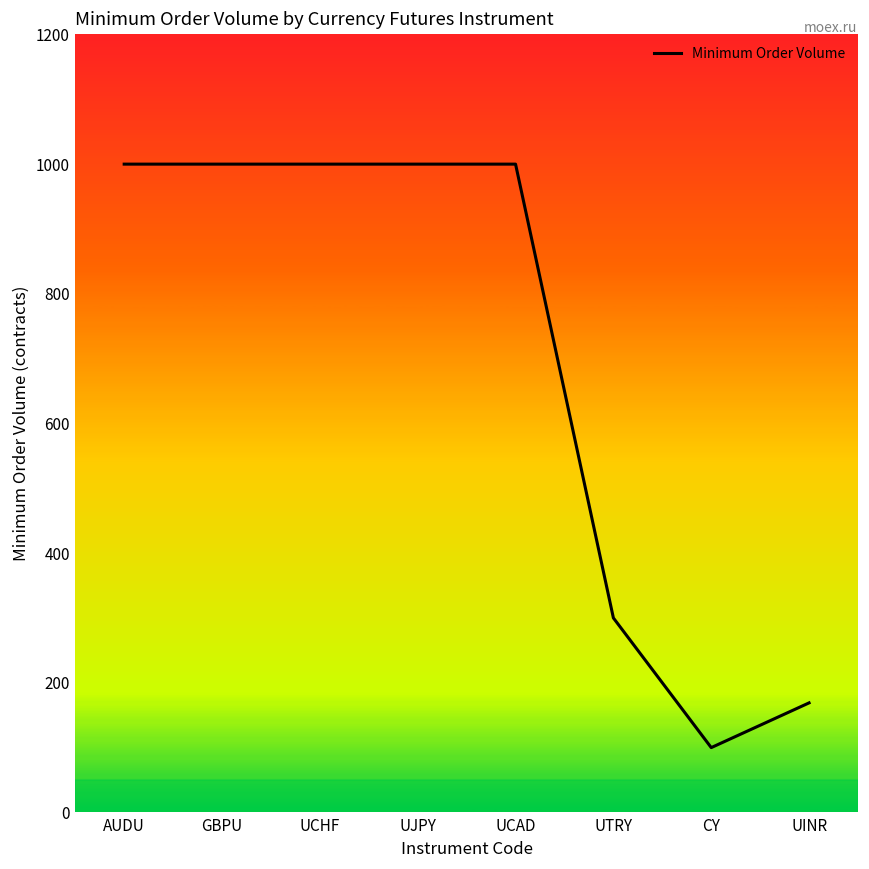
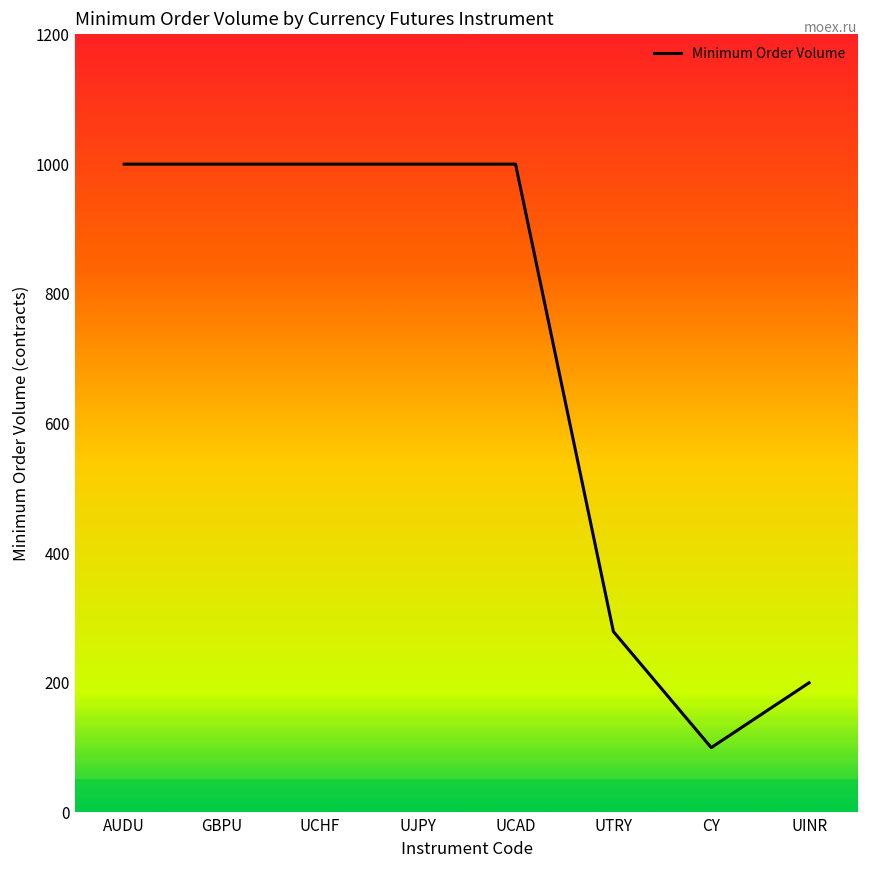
  {
    "AUDU": 1000,
    "GBPU": 1000,
    "UCHF": 1000,
    "UJPY": 1000,
    "UCAD": 1000,
-   "UTRY": 300,
+   "UTRY": 280,
    "CY": 100,
-   "UINR": 170
+   "UINR": 200
  }
